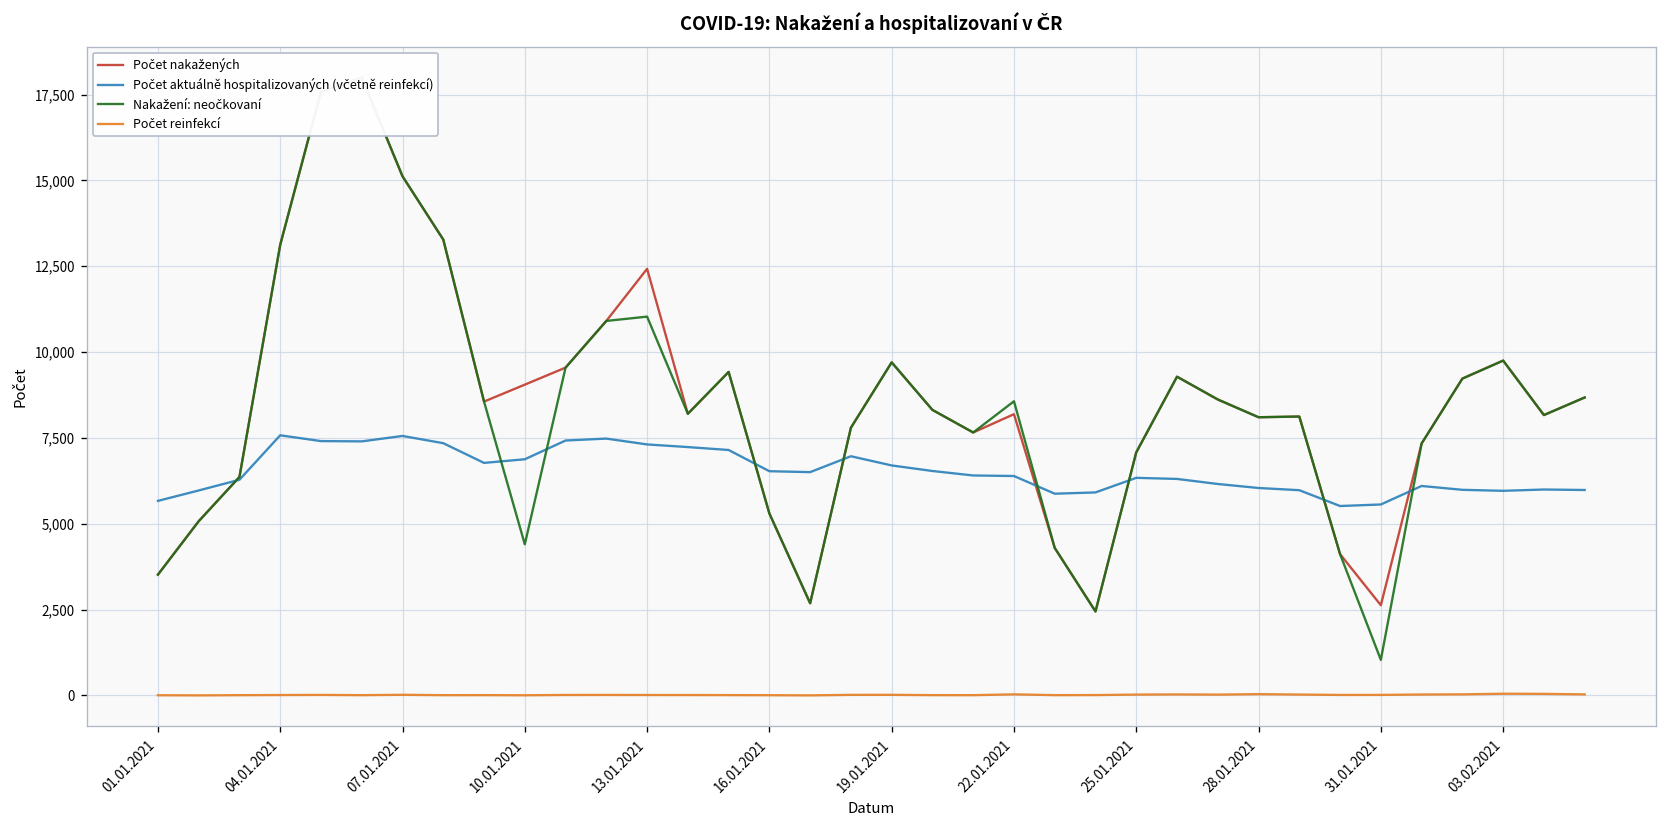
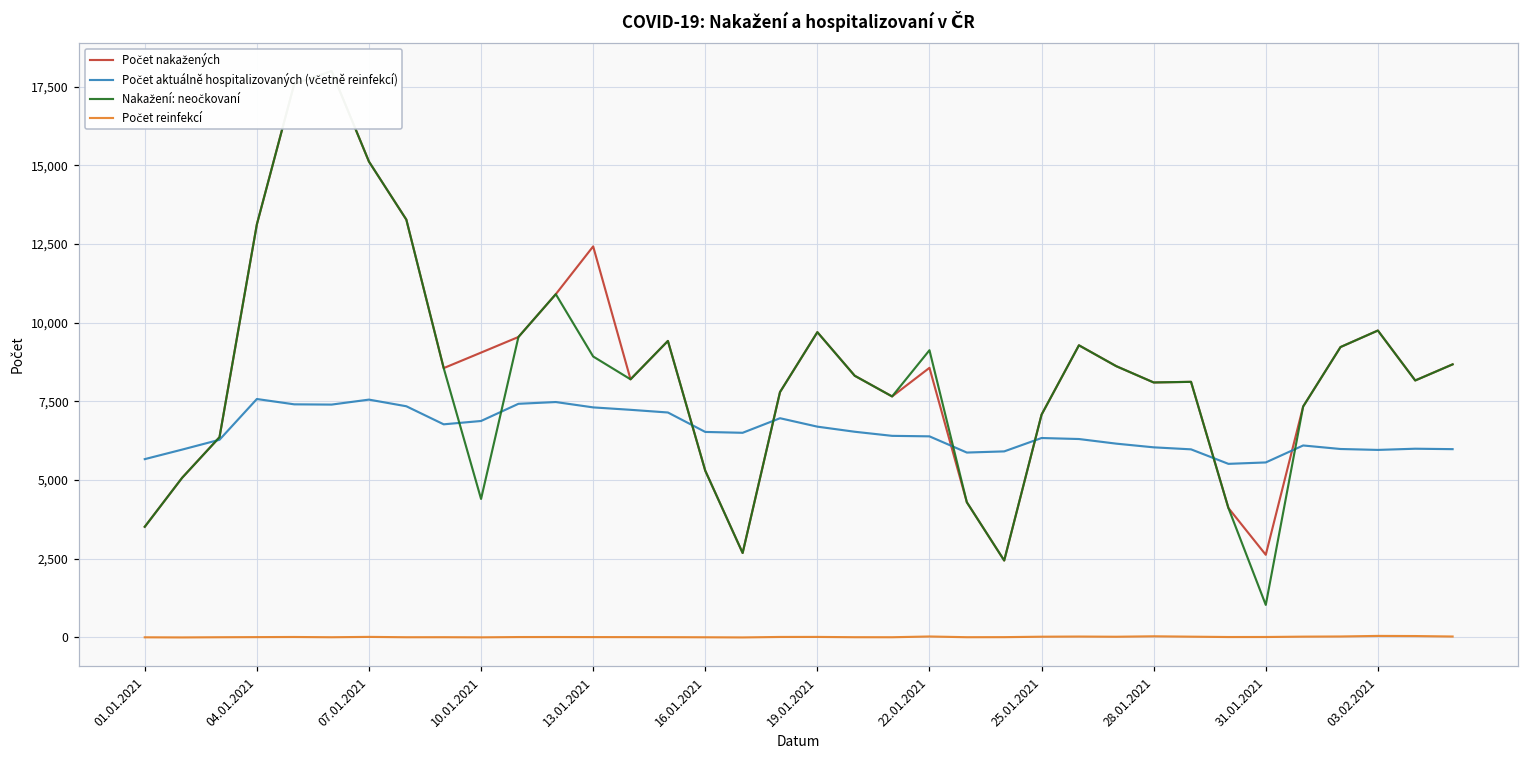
  {
    "Počet nakažených": {
      "10.01.2021": "9,100",
      "13.01.2021": "12,400",
-     "22.01.2021": "8,200",
+     "22.01.2021": "8,600",
      "31.01.2021": "2,600"
    },
    "Počet aktuálně hospitalizovaných (včetně reinfekcí)": {
      "01.01.2021": "5,700",
      "04.01.2021": "7,600",
      "07.01.2021": "7,600",
      "10.01.2021": "6,900",
      "13.01.2021": "7,300",
      "16.01.2021": "6,500",
      "19.01.2021": "6,700",
      "22.01.2021": "6,400",
      "25.01.2021": "6,300",
      "28.01.2021": "6,000",
      "31.01.2021": "5,600",
      "03.02.2021": "6,000"
    },
    "Nakažení: neočkovaní": {
      "10.01.2021": "4,400",
-     "13.01.2021": "11,000",
-     "22.01.2021": "8,600",
+     "13.01.2021": "8,900",
+     "22.01.2021": "9,100",
      "31.01.2021": "1,000"
    },
    "Počet reinfekcí": {
      "01.01.2021": "0",
      "04.01.2021": "0",
      "07.01.2021": "0",
      "10.01.2021": "0",
      "13.01.2021": "0",
      "16.01.2021": "0",
      "19.01.2021": "0",
      "22.01.2021": "0",
      "25.01.2021": "0",
      "28.01.2021": "0",
      "31.01.2021": "0",
      "03.02.2021": "100"
    }
  }
